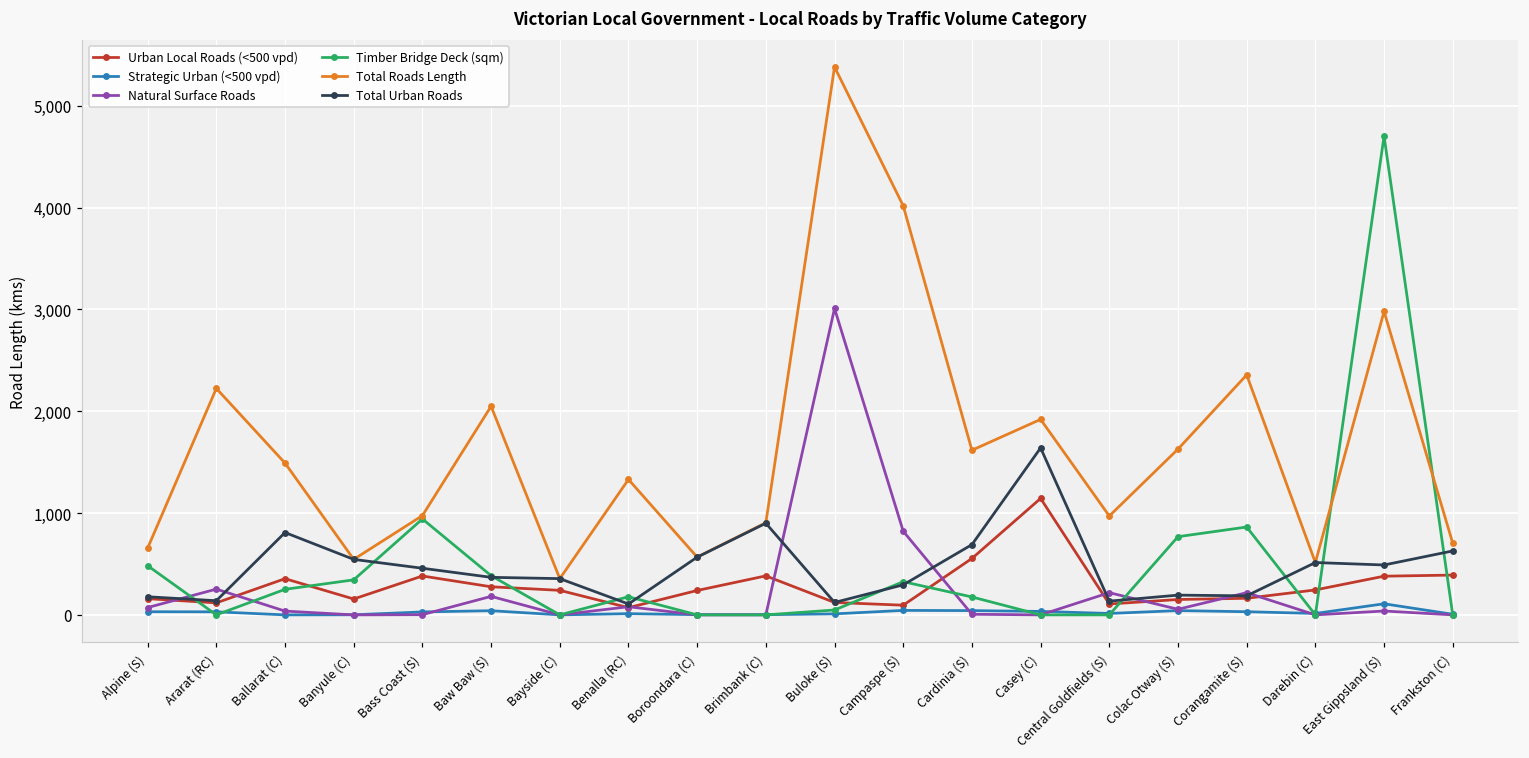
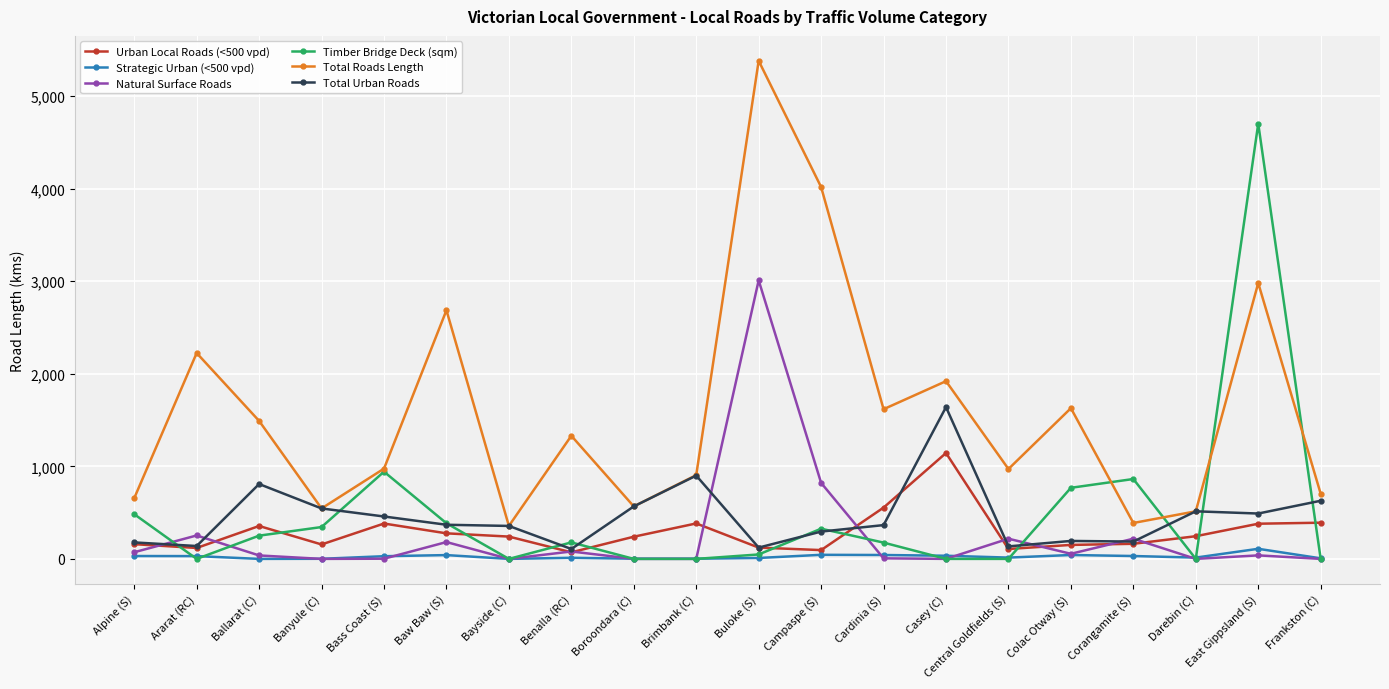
  {
    "Urban Local Roads (<500 vpd)": {
      "Ballarat (C)": "400",
      "Banyule (C)": "200",
      "Bass Coast (S)": "400",
      "Baw Baw (S)": "300",
      "Bayside (C)": "200",
      "Boroondara (C)": "200",
      "Brimbank (C)": "400",
      "Campaspe (S)": "100",
      "Cardinia (S)": "600",
      "Casey (C)": "1,100",
      "Central Goldfields (S)": "100",
      "Colac Otway (S)": "200",
      "Darebin (C)": "200",
      "East Gippsland (S)": "400",
      "Frankston (C)": "400"
    },
    "Strategic Urban (<500 vpd)": {
      "Alpine (S)": "0",
      "Ararat (RC)": "0",
      "Ballarat (C)": "0",
      "Baw Baw (S)": "0",
      "Benalla (RC)": "0",
      "Buloke (S)": "0",
      "Campaspe (S)": "0",
      "Cardinia (S)": "0",
      "Casey (C)": "0",
      "Corangamite (S)": "0",
      "East Gippsland (S)": "100"
    },
    "Natural Surface Roads": {
      "Alpine (S)": "100",
      "Ararat (RC)": "300",
      "Ballarat (C)": "0",
      "Baw Baw (S)": "200",
      "Buloke (S)": "3,000",
      "Campaspe (S)": "800",
      "Cardinia (S)": "0",
      "Central Goldfields (S)": "200",
      "Corangamite (S)": "200",
      "East Gippsland (S)": "0"
    },
    "Timber Bridge Deck (sqm)": {
      "Alpine (S)": "500",
      "Ararat (RC)": "0",
      "Ballarat (C)": "300",
      "Banyule (C)": "300",
      "Bass Coast (S)": "900",
      "Benalla (RC)": "200",
      "Buloke (S)": "0",
      "Campaspe (S)": "300",
      "Cardinia (S)": "200",
      "Colac Otway (S)": "800",
      "Corangamite (S)": "900",
      "East Gippsland (S)": "4,700"
    },
    "Total Roads Length": {
      "Alpine (S)": "700",
      "Ararat (RC)": "2,200",
      "Ballarat (C)": "1,500",
      "Bass Coast (S)": "1,000",
-     "Baw Baw (S)": "2,000",
+     "Baw Baw (S)": "2,700",
      "Benalla (RC)": "1,300",
      "Buloke (S)": "5,400",
      "Campaspe (S)": "4,000",
      "Cardinia (S)": "1,600",
      "Casey (C)": "1,900",
      "Central Goldfields (S)": "1,000",
      "Colac Otway (S)": "1,600",
-     "Corangamite (S)": "2,400",
+     "Corangamite (S)": "400",
      "East Gippsland (S)": "3,000",
      "Frankston (C)": "700"
    },
    "Total Urban Roads": {
      "Ballarat (C)": "800",
      "Bass Coast (S)": "500",
      "Campaspe (S)": "300",
-     "Cardinia (S)": "700",
+     "Cardinia (S)": "400",
      "Casey (C)": "1,600",
      "Central Goldfields (S)": "100",
      "Colac Otway (S)": "200",
      "East Gippsland (S)": "500",
      "Frankston (C)": "600"
    }
  }
